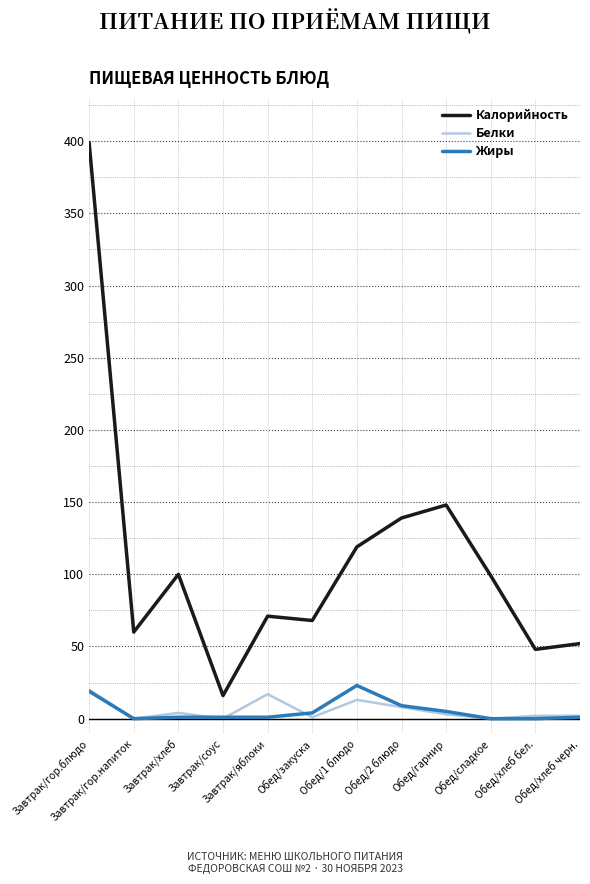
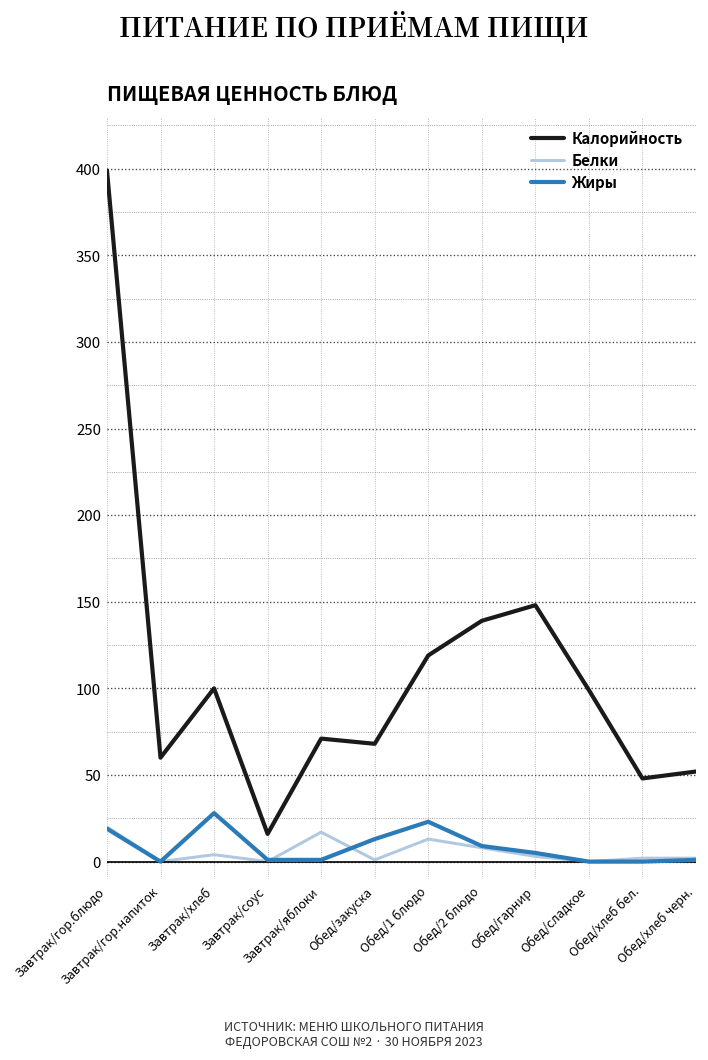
  {
    "Калорийность": {
      "Завтрак/гор.блюдо": 399,
      "Завтрак/гор.напиток": 60,
      "Завтрак/хлеб": 100,
      "Завтрак/соус": 16,
      "Завтрак/яблоки": 71,
      "Обед/закуска": 68,
      "Обед/1 блюдо": 119,
      "Обед/2 блюдо": 139,
      "Обед/гарнир": 148,
      "Обед/сладкое": 99,
      "Обед/хлеб бел.": 48,
      "Обед/хлеб черн.": 52
    },
    "Белки": {
      "Завтрак/хлеб": 4,
      "Завтрак/яблоки": 17,
      "Обед/закуска": 1,
      "Обед/1 блюдо": 13,
      "Обед/гарнир": 3,
      "Обед/хлеб бел.": 2
    },
    "Жиры": {
-     "Завтрак/хлеб": 1,
+     "Завтрак/хлеб": 28,
      "Завтрак/яблоки": 1,
-     "Обед/закуска": 4,
+     "Обед/закуска": 13,
      "Обед/1 блюдо": 23,
      "Обед/гарнир": 5,
      "Обед/хлеб бел.": 0
    }
  }
